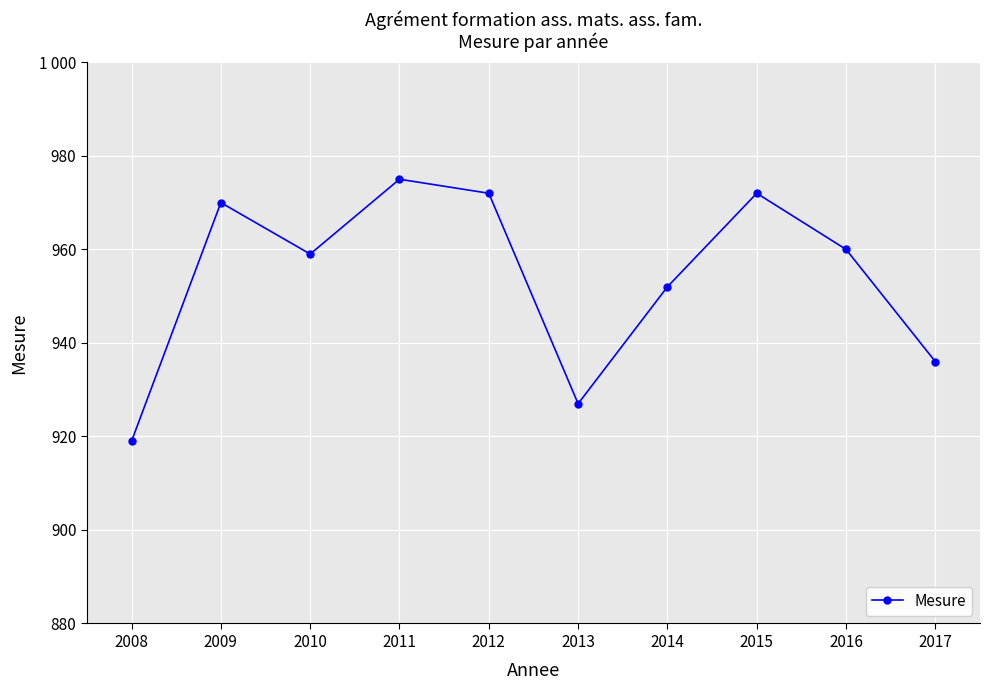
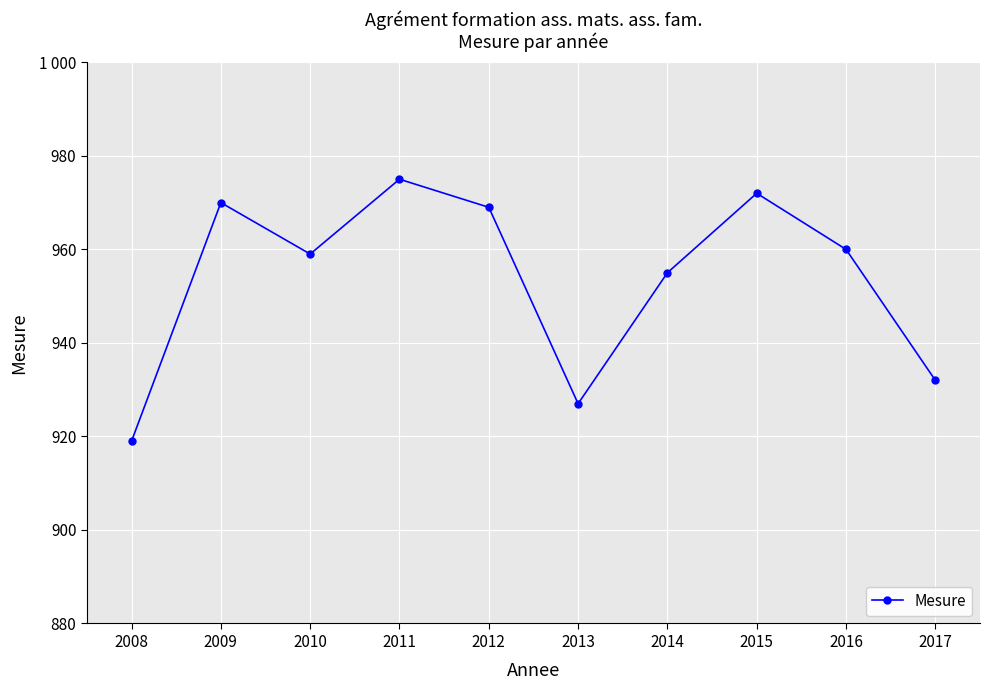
  {
    "2008": 919,
    "2009": 970,
    "2010": 959,
    "2011": 975,
-   "2012": 972,
+   "2012": 969,
    "2013": 927,
-   "2014": 952,
+   "2014": 955,
    "2015": 972,
    "2016": 960,
-   "2017": 936
+   "2017": 932
  }
